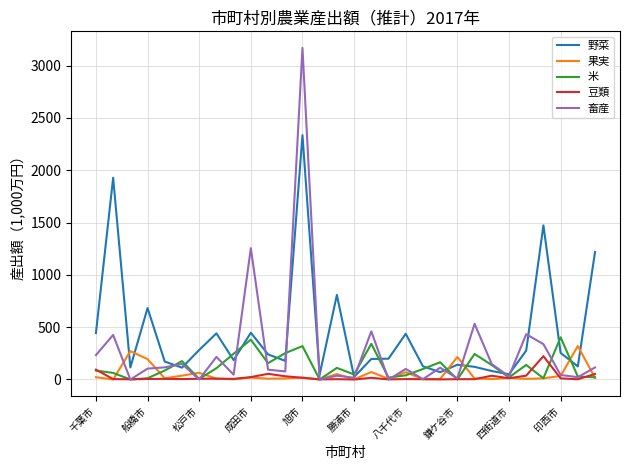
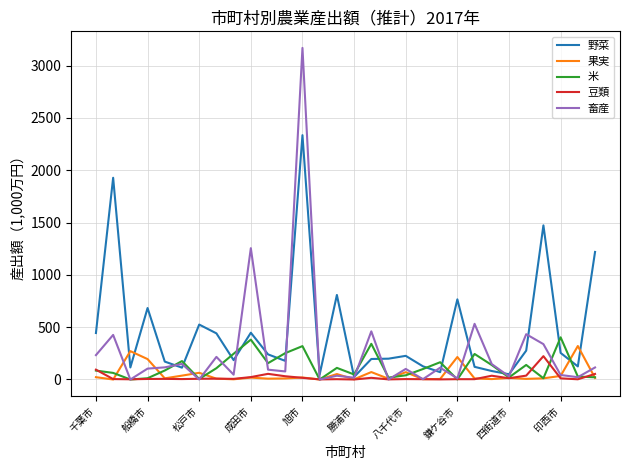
  {
    "野菜": {
      "千葉市": 440,
      "船橋市": 680,
-     "松戸市": 280,
+     "松戸市": 530,
      "成田市": 450,
      "旭市": 2340,
-     "八千代市": 440,
-     "鎌ケ谷市": 140,
+     "八千代市": 230,
+     "鎌ケ谷市": 770,
      "印西市": 250
    },
    "果実": {
      "千葉市": 20,
      "船橋市": 200,
      "松戸市": 60,
      "八千代市": 70,
      "鎌ケ谷市": 220
    },
    "米": {
      "成田市": 380,
      "旭市": 320,
      "八千代市": 40,
      "印西市": 400
    },
    "豆類": {
      "八千代市": 0
    },
    "畜産": {
      "千葉市": 230,
      "船橋市": 100,
      "成田市": 1260,
      "旭市": 3170,
      "八千代市": 100
    }
  }
